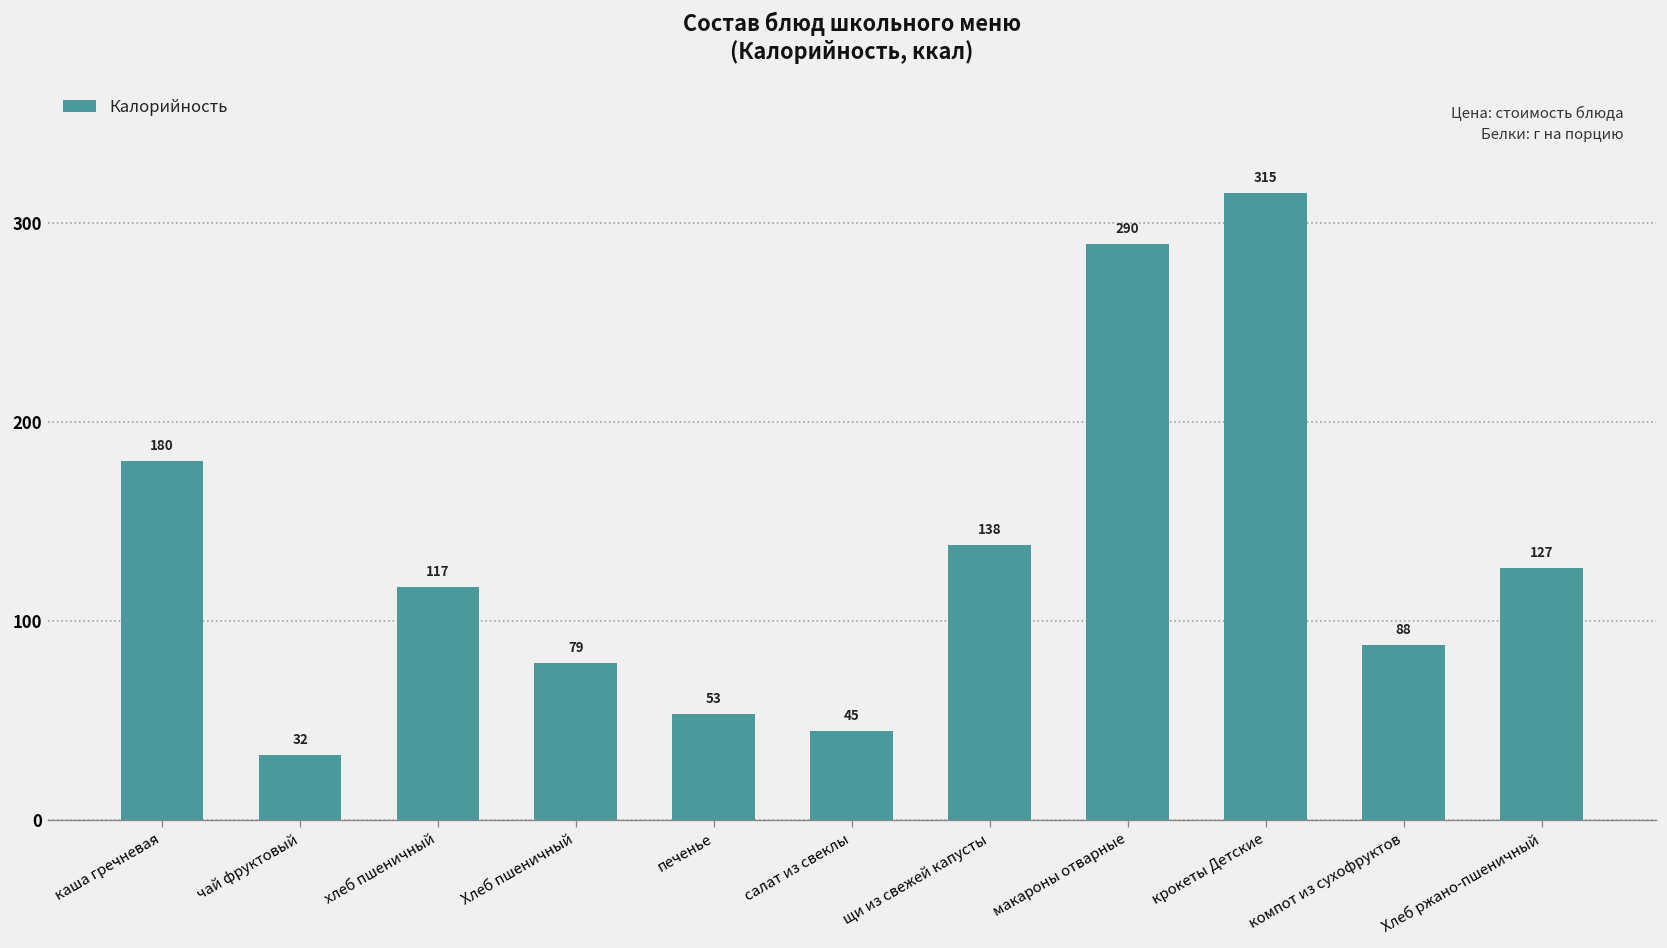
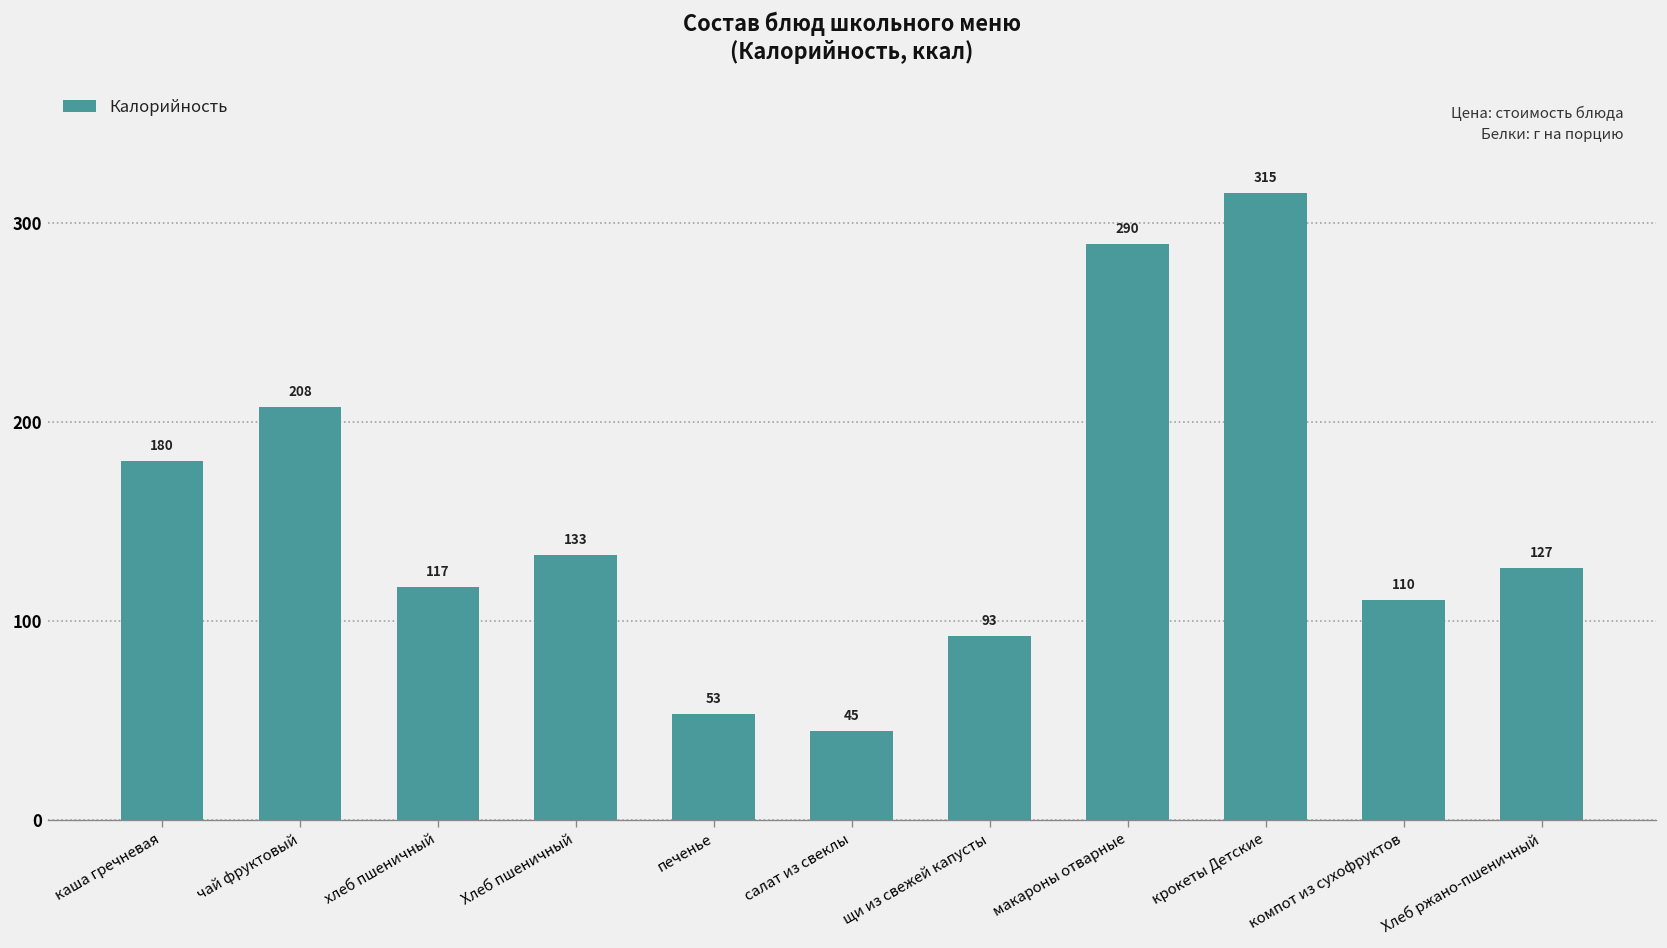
  {
    "каша гречневая": 180,
-   "чай фруктовый": 32,
+   "чай фруктовый": 208,
    "хлеб пшеничный": 117,
-   "Хлеб пшеничный": 79,
+   "Хлеб пшеничный": 133,
    "печенье": 53,
    "салат из свеклы": 45,
-   "щи из свежей капусты": 138,
+   "щи из свежей капусты": 93,
    "макароны отварные": 290,
    "крокеты Детские": 315,
-   "компот из сухофруктов": 88,
+   "компот из сухофруктов": 110,
    "Хлеб ржано-пшеничный": 127
  }
